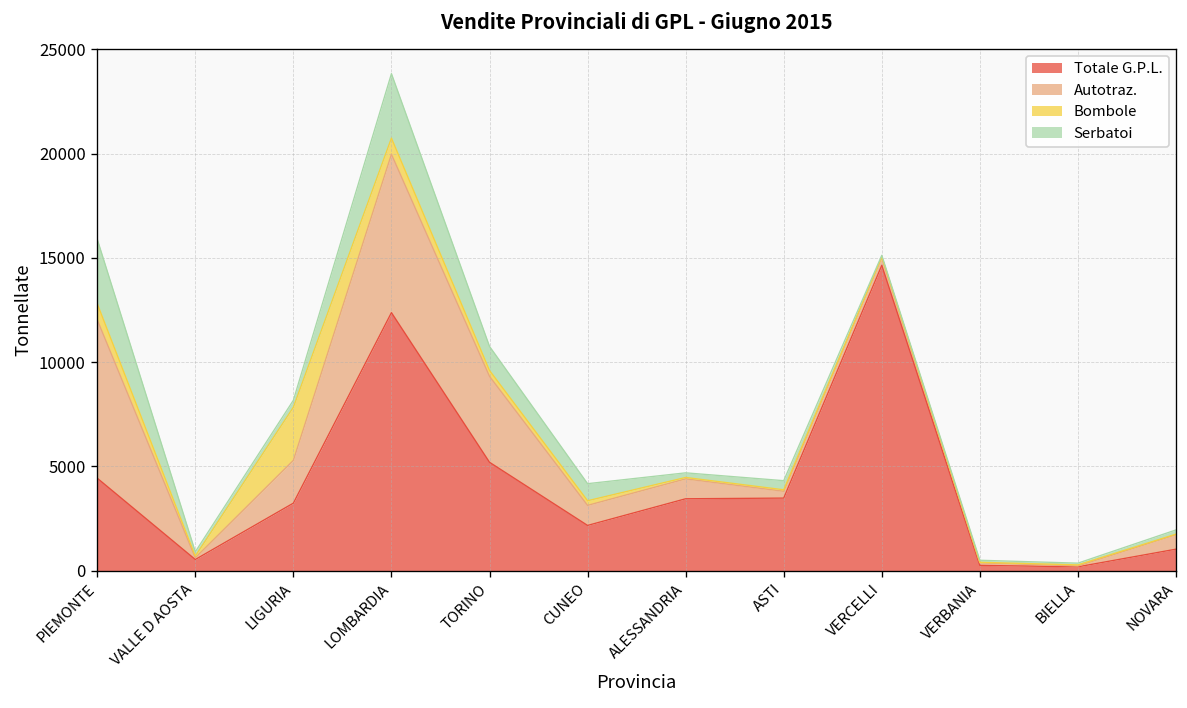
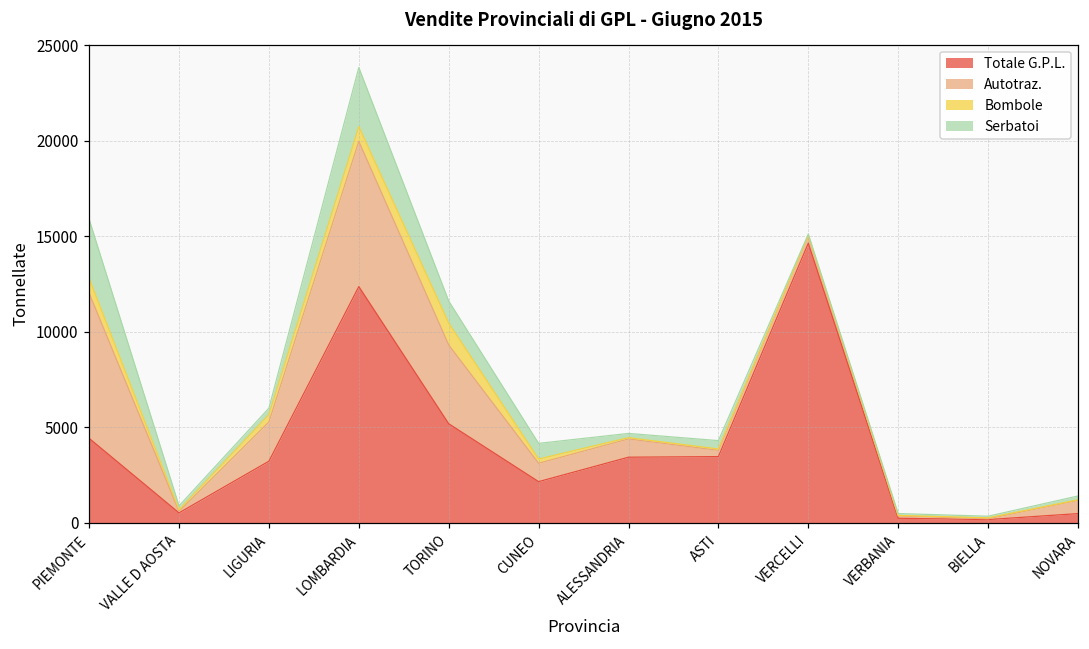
  {
    "Totale G.P.L.": {
      "PIEMONTE": 4400,
      "LIGURIA": 3200,
      "LOMBARDIA": 12400,
      "TORINO": 5200,
      "CUNEO": 2200,
      "ALESSANDRIA": 3400,
      "ASTI": 3500,
      "VERCELLI": 14600,
-     "NOVARA": 1000
+     "NOVARA": 500
    },
    "Autotraz.": {
      "PIEMONTE": 7600,
      "LIGURIA": 2100,
      "LOMBARDIA": 7600,
      "TORINO": 4100,
      "CUNEO": 1000
    },
    "Bombole": {
      "PIEMONTE": 800,
-     "LIGURIA": 2500,
+     "LIGURIA": 400,
      "LOMBARDIA": 800,
-     "TORINO": 300,
+     "TORINO": 1100,
      "CUNEO": 200
    },
    "Serbatoi": {
      "PIEMONTE": 3100,
      "VALLE D AOSTA": 200,
      "LIGURIA": 300,
      "LOMBARDIA": 3100,
      "TORINO": 1200,
      "CUNEO": 800,
      "ALESSANDRIA": 200,
      "ASTI": 400,
      "NOVARA": 200
    }
  }
